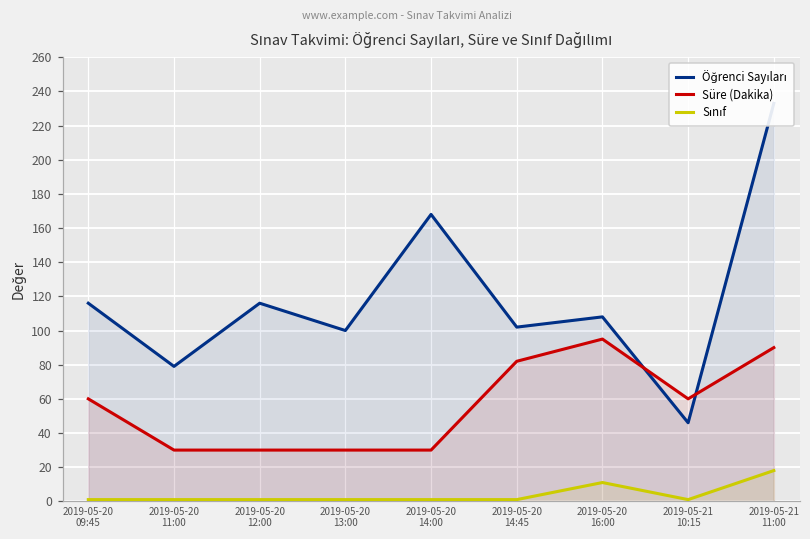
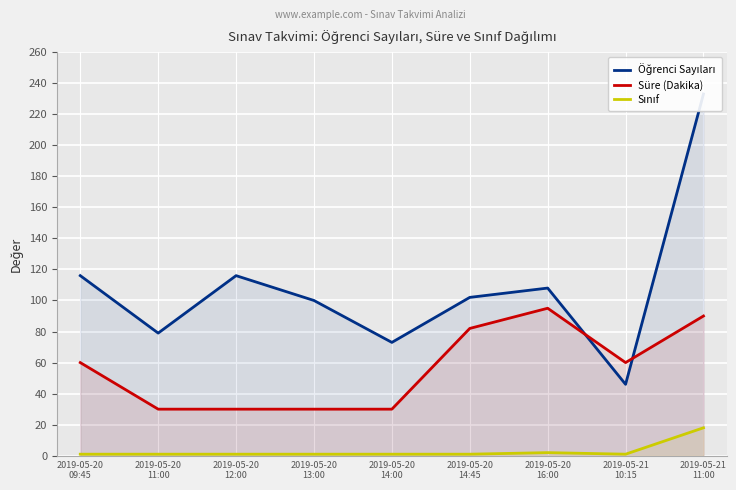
  {
    "Öğrenci Sayıları": {
      "2019-05-20 09:45": 116,
      "2019-05-20 11:00": 79,
      "2019-05-20 12:00": 116,
      "2019-05-20 13:00": 100,
-     "2019-05-20 14:00": 168,
+     "2019-05-20 14:00": 73,
      "2019-05-20 14:45": 102,
      "2019-05-20 16:00": 108,
      "2019-05-21 10:15": 46
    },
    "Süre (Dakika)": {
      "2019-05-20 09:45": 60,
      "2019-05-20 11:00": 30,
      "2019-05-20 12:00": 30,
      "2019-05-20 13:00": 30,
      "2019-05-20 14:00": 30,
      "2019-05-20 14:45": 82,
      "2019-05-20 16:00": 95,
      "2019-05-21 10:15": 60,
      "2019-05-21 11:00": 90
    },
    "Sınıf": {
      "2019-05-20 09:45": 1,
      "2019-05-20 11:00": 1,
      "2019-05-20 12:00": 1,
      "2019-05-20 13:00": 1,
      "2019-05-20 14:00": 1,
      "2019-05-20 14:45": 1,
-     "2019-05-20 16:00": 11,
+     "2019-05-20 16:00": 2,
      "2019-05-21 10:15": 1,
      "2019-05-21 11:00": 18
    }
  }
